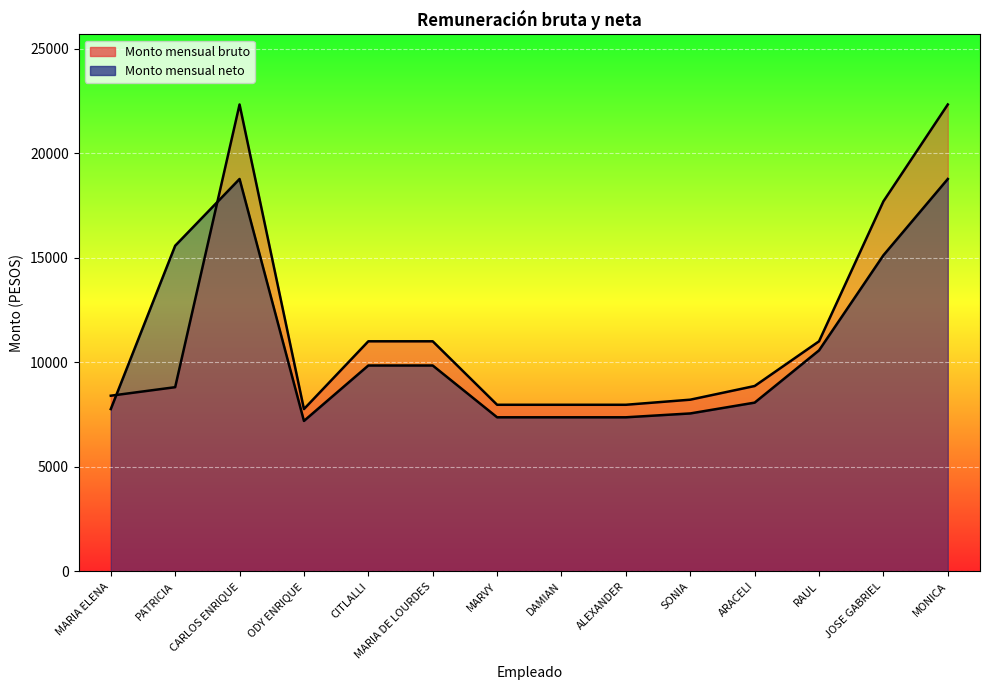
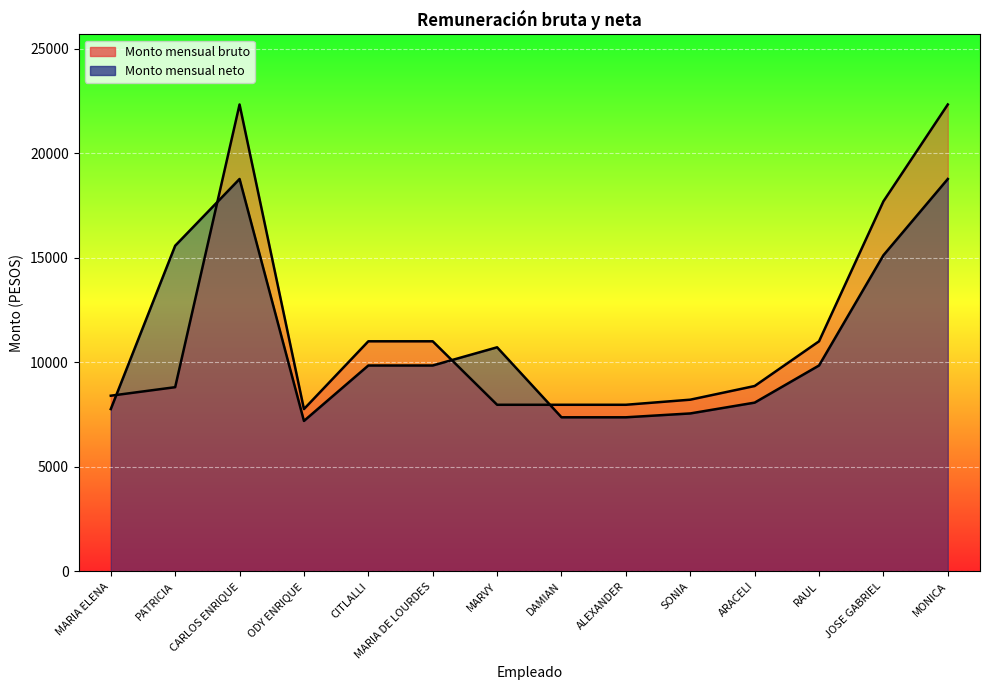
  {
    "Monto mensual bruto": {
      "MARIA ELENA": 8400,
      "PATRICIA": 8800,
      "CARLOS ENRIQUE": 22300,
      "ODY ENRIQUE": 7800,
      "CITLALLI": 11000,
      "MARIA DE LOURDES": 11000,
      "MARVY": 8000,
      "DAMIAN": 8000,
      "ALEXANDER": 8000,
      "SONIA": 8200,
      "ARACELI": 8900,
      "RAUL": 11000,
      "JOSE GABRIEL": 17700,
      "MONICA": 22300
    },
    "Monto mensual neto": {
      "MARIA ELENA": 7800,
      "PATRICIA": 15600,
      "CARLOS ENRIQUE": 18800,
      "ODY ENRIQUE": 7200,
      "CITLALLI": 9900,
      "MARIA DE LOURDES": 9900,
-     "MARVY": 7400,
+     "MARVY": 10700,
      "DAMIAN": 7400,
      "ALEXANDER": 7400,
      "SONIA": 7600,
      "ARACELI": 8100,
-     "RAUL": 10600,
+     "RAUL": 9900,
      "JOSE GABRIEL": 15100,
      "MONICA": 18800
    }
  }
